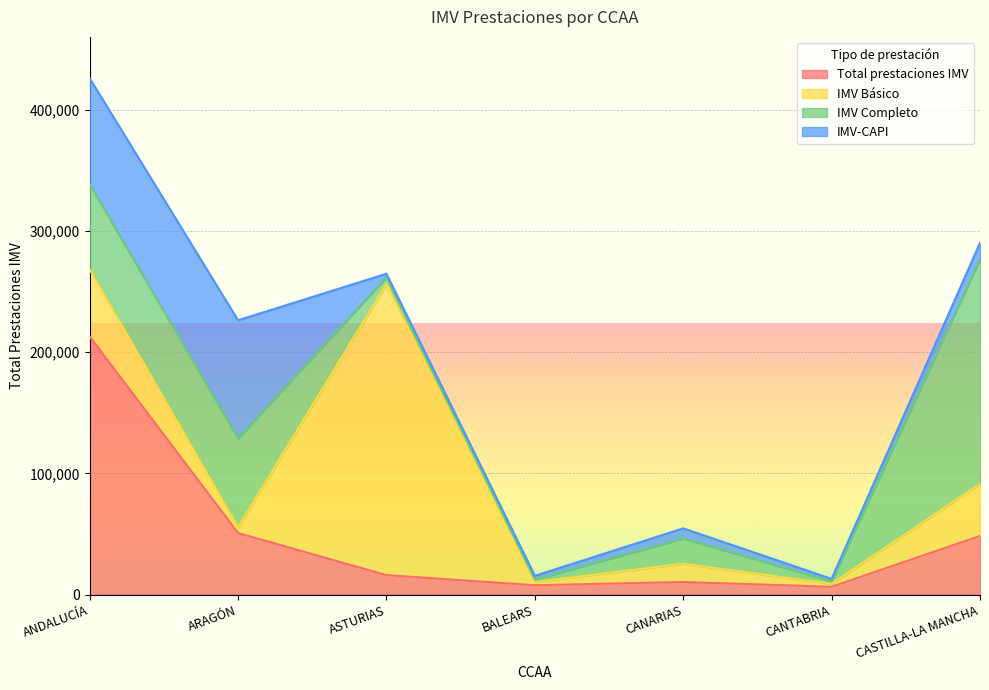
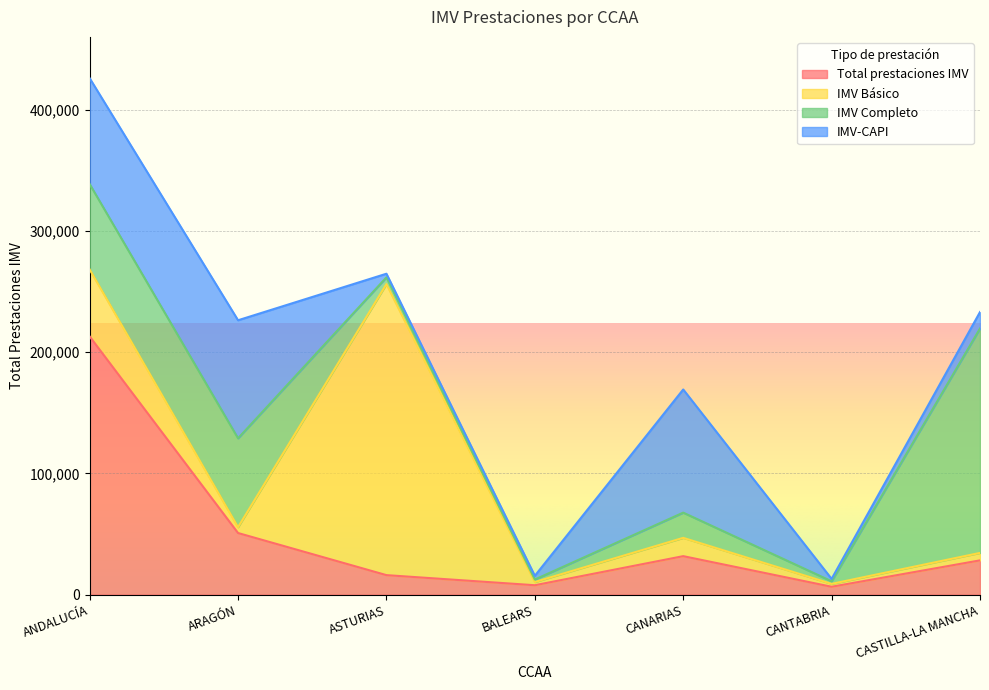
  {
    "Total prestaciones IMV": {
      "ANDALUCÍA": "213,000",
      "ARAGÓN": "51,000",
      "ASTURIAS": "16,000",
      "BALEARS": "8,000",
-     "CANARIAS": "10,000",
+     "CANARIAS": "32,000",
      "CANTABRIA": "7,000",
-     "CASTILLA-LA MANCHA": "48,000"
+     "CASTILLA-LA MANCHA": "28,000"
    },
    "IMV Básico": {
      "ANDALUCÍA": "55,000",
      "ARAGÓN": "5,000",
      "ASTURIAS": "240,000",
      "CANARIAS": "15,000",
      "CANTABRIA": "2,000",
-     "CASTILLA-LA MANCHA": "43,000"
+     "CASTILLA-LA MANCHA": "6,000"
    },
    "IMV Completo": {
      "ANDALUCÍA": "70,000",
      "ARAGÓN": "73,000",
      "ASTURIAS": "6,000",
      "CANARIAS": "21,000",
      "CASTILLA-LA MANCHA": "185,000"
    },
    "IMV-CAPI": {
      "ANDALUCÍA": "87,000",
      "ARAGÓN": "97,000",
      "ASTURIAS": "3,000",
      "BALEARS": "3,000",
-     "CANARIAS": "8,000",
+     "CANARIAS": "102,000",
      "CASTILLA-LA MANCHA": "14,000"
    }
  }
